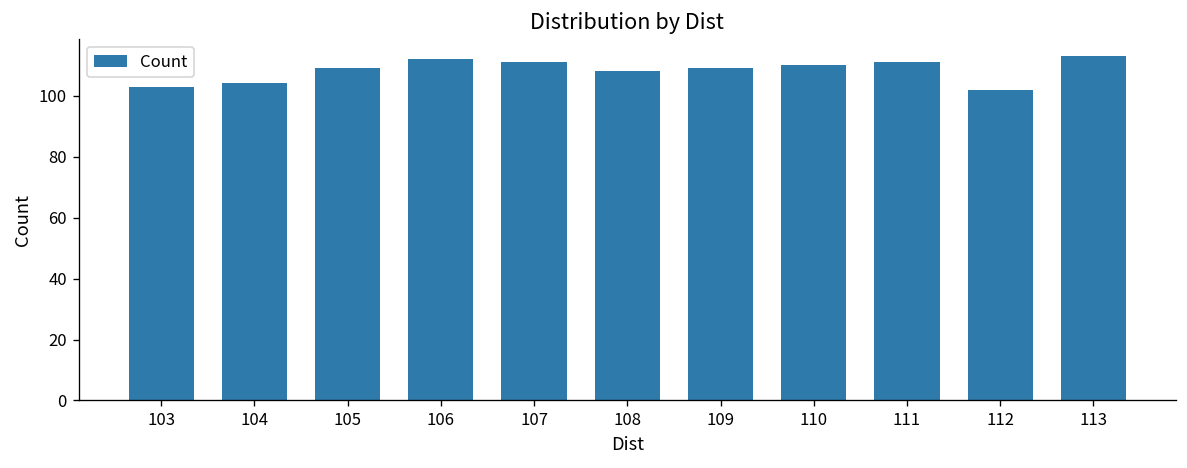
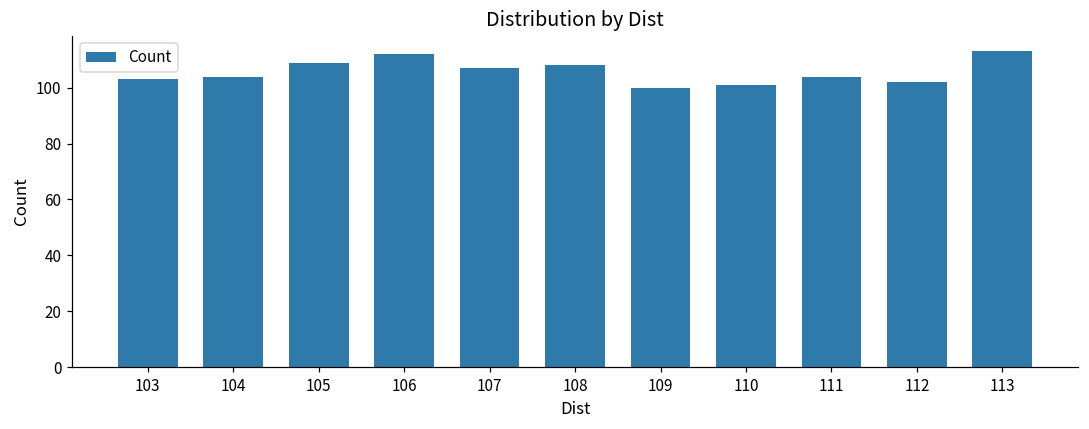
  {
    "103": 103,
    "104": 104,
    "105": 109,
    "106": 112,
-   "107": 111,
+   "107": 107,
    "108": 108,
-   "109": 109,
-   "110": 110,
-   "111": 111,
+   "109": 100,
+   "110": 101,
+   "111": 104,
    "112": 102,
    "113": 113
  }
